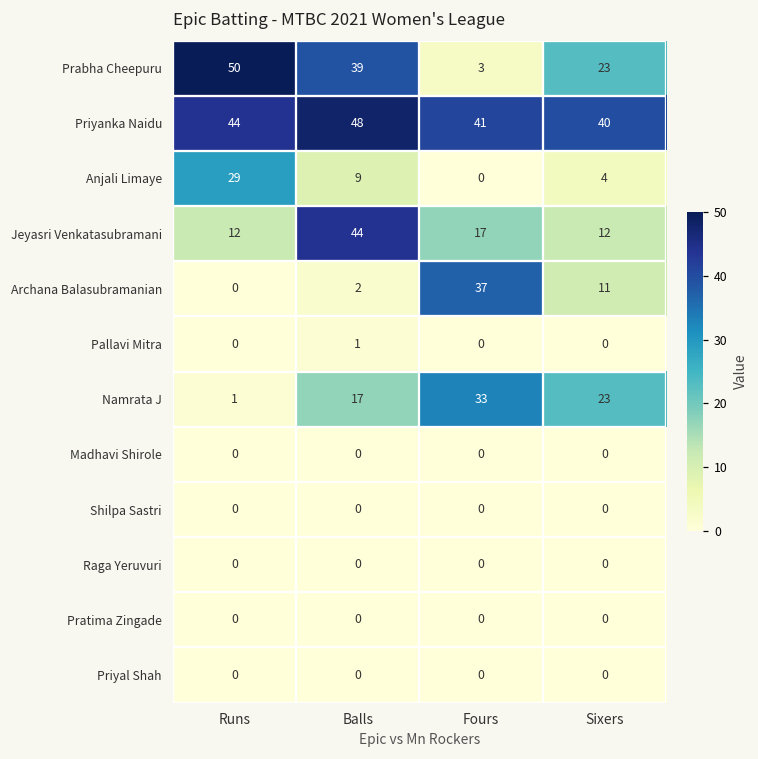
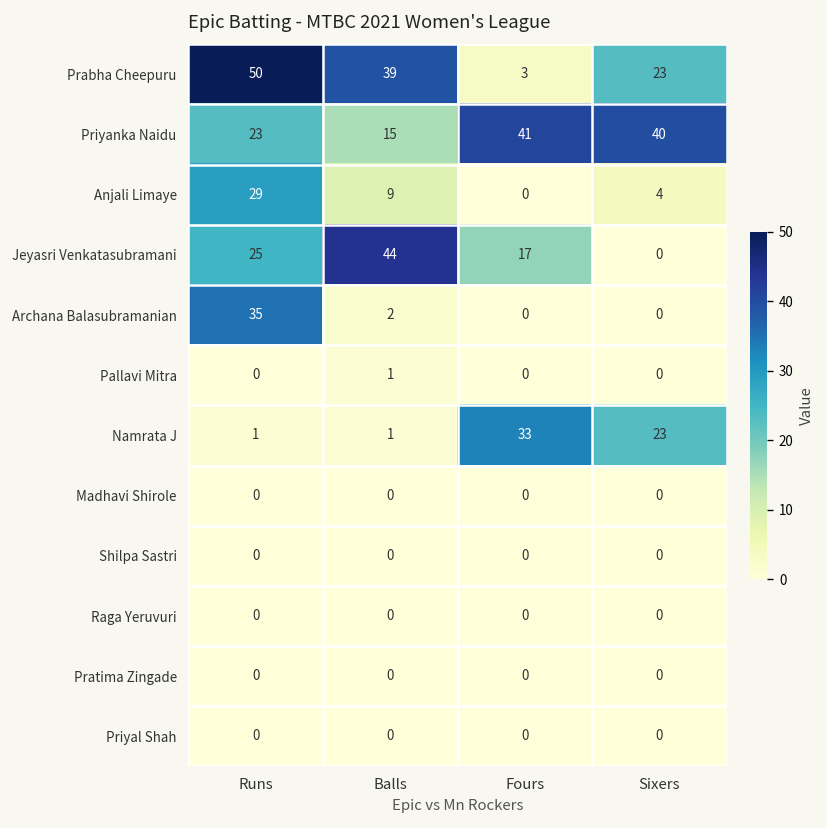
  {
    "Prabha Cheepuru": {
      "Runs": 50,
      "Balls": 39,
      "Fours": 3,
      "Sixers": 23
    },
    "Priyanka Naidu": {
-     "Runs": 44,
-     "Balls": 48,
+     "Runs": 23,
+     "Balls": 15,
      "Fours": 41,
      "Sixers": 40
    },
    "Anjali Limaye": {
      "Runs": 29,
      "Balls": 9,
      "Fours": 0,
      "Sixers": 4
    },
    "Jeyasri Venkatasubramani": {
-     "Runs": 12,
+     "Runs": 25,
      "Balls": 44,
      "Fours": 17,
-     "Sixers": 12
+     "Sixers": 0
    },
    "Archana Balasubramanian": {
-     "Runs": 0,
+     "Runs": 35,
      "Balls": 2,
-     "Fours": 37,
-     "Sixers": 11
+     "Fours": 0,
+     "Sixers": 0
    },
    "Pallavi Mitra": {
      "Runs": 0,
      "Balls": 1,
      "Fours": 0,
      "Sixers": 0
    },
    "Namrata J": {
      "Runs": 1,
-     "Balls": 17,
+     "Balls": 1,
      "Fours": 33,
      "Sixers": 23
    },
    "Madhavi Shirole": {
      "Runs": 0,
      "Balls": 0,
      "Fours": 0,
      "Sixers": 0
    },
    "Shilpa Sastri": {
      "Runs": 0,
      "Balls": 0,
      "Fours": 0,
      "Sixers": 0
    },
    "Raga Yeruvuri": {
      "Runs": 0,
      "Balls": 0,
      "Fours": 0,
      "Sixers": 0
    },
    "Pratima Zingade": {
      "Runs": 0,
      "Balls": 0,
      "Fours": 0,
      "Sixers": 0
    },
    "Priyal Shah": {
      "Runs": 0,
      "Balls": 0,
      "Fours": 0,
      "Sixers": 0
    }
  }
